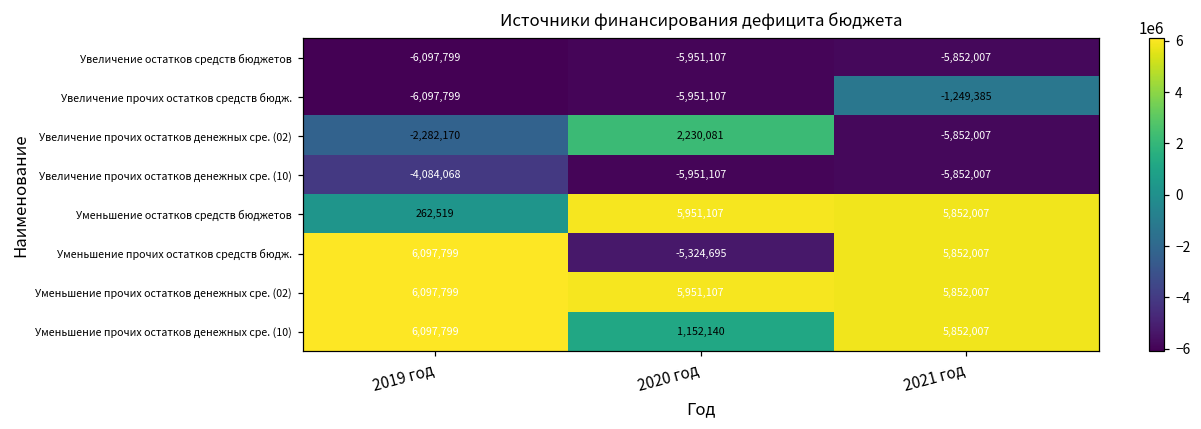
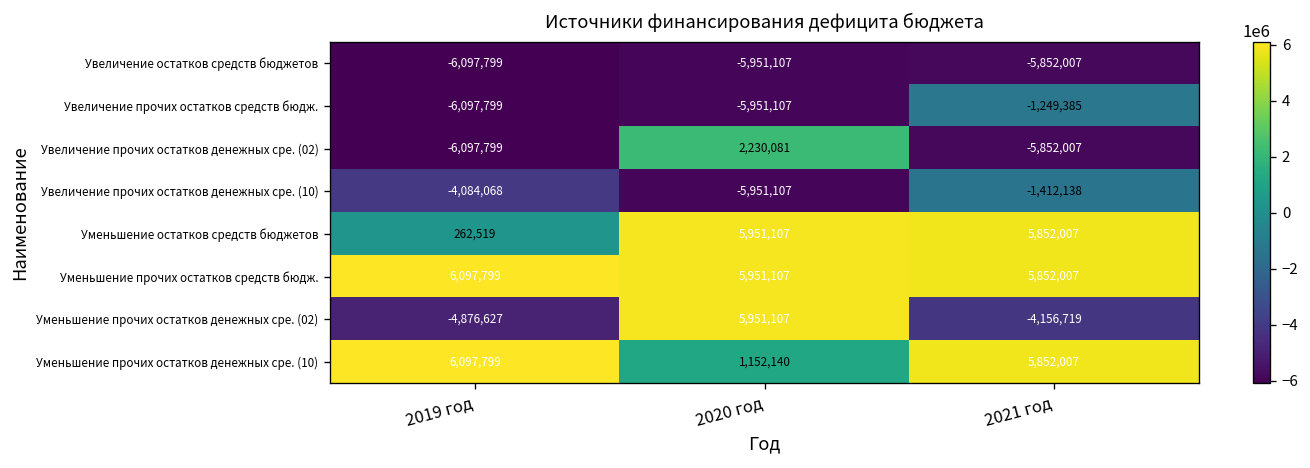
  {
    "Увеличение остатков средств бюджетов": {
      "2019 год": "-6,097,799",
      "2020 год": "-5,951,107",
      "2021 год": "-5,852,007"
    },
    "Увеличение прочих остатков средств бюдж.": {
      "2019 год": "-6,097,799",
      "2020 год": "-5,951,107",
      "2021 год": "-1,249,385"
    },
    "Увеличение прочих остатков денежных сре. (02)": {
-     "2019 год": "-2,282,170",
+     "2019 год": "-6,097,799",
      "2020 год": "2,230,081",
      "2021 год": "-5,852,007"
    },
    "Увеличение прочих остатков денежных сре. (10)": {
      "2019 год": "-4,084,068",
      "2020 год": "-5,951,107",
-     "2021 год": "-5,852,007"
+     "2021 год": "-1,412,138"
    },
    "Уменьшение остатков средств бюджетов": {
      "2019 год": "262,519",
      "2020 год": "5,951,107",
      "2021 год": "5,852,007"
    },
    "Уменьшение прочих остатков средств бюдж.": {
      "2019 год": "6,097,799",
-     "2020 год": "-5,324,695",
+     "2020 год": "5,951,107",
      "2021 год": "5,852,007"
    },
    "Уменьшение прочих остатков денежных сре. (02)": {
-     "2019 год": "6,097,799",
+     "2019 год": "-4,876,627",
      "2020 год": "5,951,107",
-     "2021 год": "5,852,007"
+     "2021 год": "-4,156,719"
    },
    "Уменьшение прочих остатков денежных сре. (10)": {
      "2019 год": "6,097,799",
      "2020 год": "1,152,140",
      "2021 год": "5,852,007"
    }
  }
